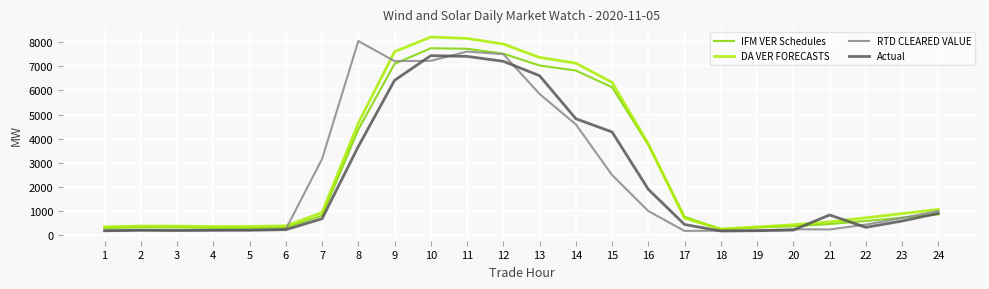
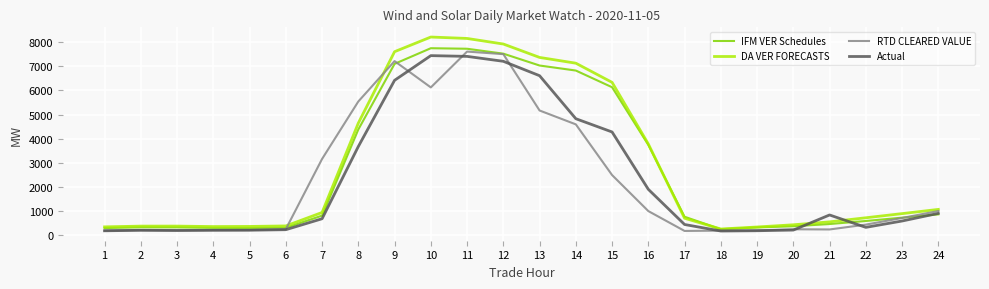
  {
    "RTD CLEARED VALUE": {
      "7": 3200,
-     "8": 8100,
+     "8": 5500,
      "9": 7200,
-     "10": 7200,
+     "10": 6100,
      "11": 7600,
-     "13": 5900,
+     "13": 5200,
      "14": 4600,
      "15": 2500,
      "16": 1000,
      "17": 200,
      "21": 200,
      "22": 400
    },
    "Actual": {
      "7": 700,
      "8": 3700,
      "9": 6400,
      "10": 7400,
      "11": 7400,
      "12": 7200,
      "13": 6600,
      "14": 4800,
      "15": 4300,
      "16": 1900,
      "17": 400,
      "21": 800,
      "22": 300,
      "23": 600
    }
  }
